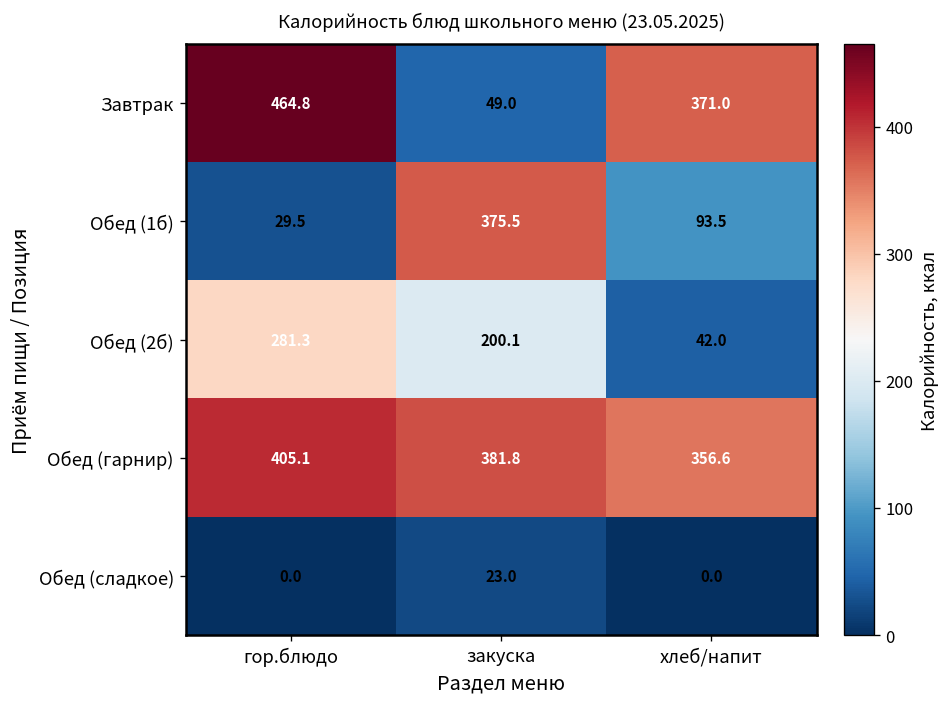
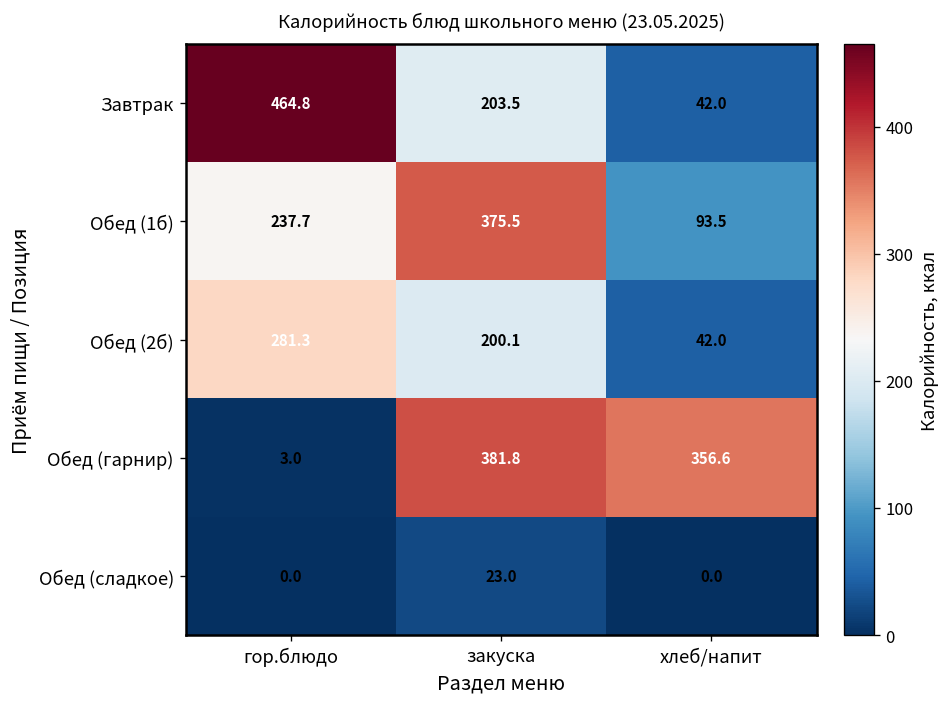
  {
    "Завтрак": {
      "гор.блюдо": 464.8,
-     "закуска": 49.0,
-     "хлеб/напит": 371.0
+     "закуска": 203.5,
+     "хлеб/напит": 42.0
    },
    "Обед (1б)": {
-     "гор.блюдо": 29.5,
+     "гор.блюдо": 237.7,
      "закуска": 375.5,
      "хлеб/напит": 93.5
    },
    "Обед (2б)": {
      "гор.блюдо": 281.3,
      "закуска": 200.1,
      "хлеб/напит": 42.0
    },
    "Обед (гарнир)": {
-     "гор.блюдо": 405.1,
+     "гор.блюдо": 3.0,
      "закуска": 381.8,
      "хлеб/напит": 356.6
    },
    "Обед (сладкое)": {
      "гор.блюдо": 0.0,
      "закуска": 23.0,
      "хлеб/напит": 0.0
    }
  }
